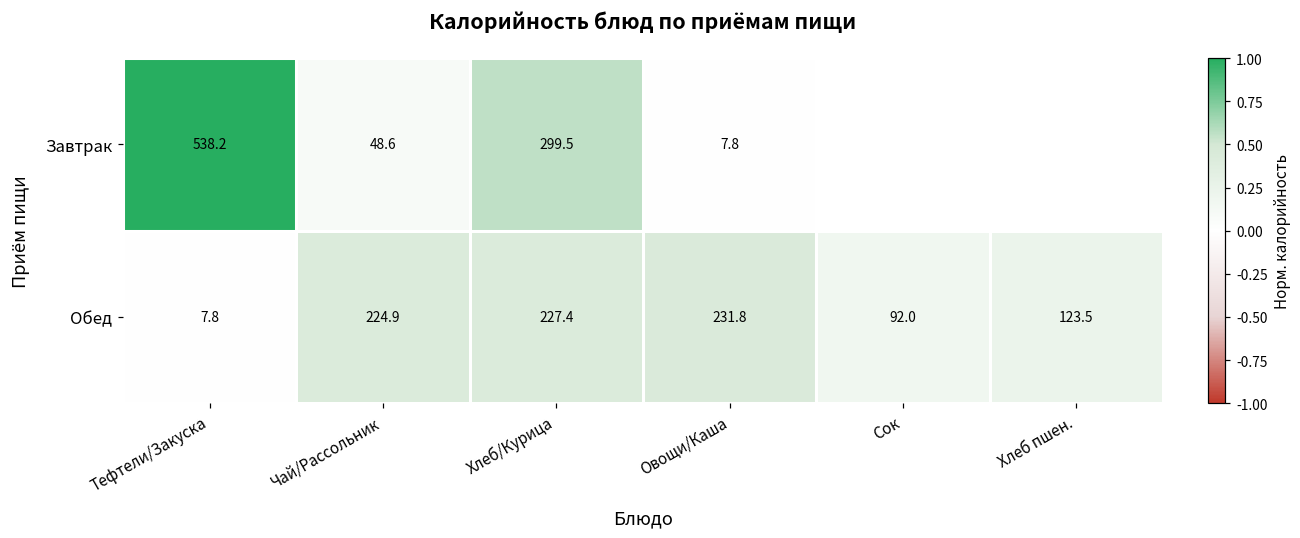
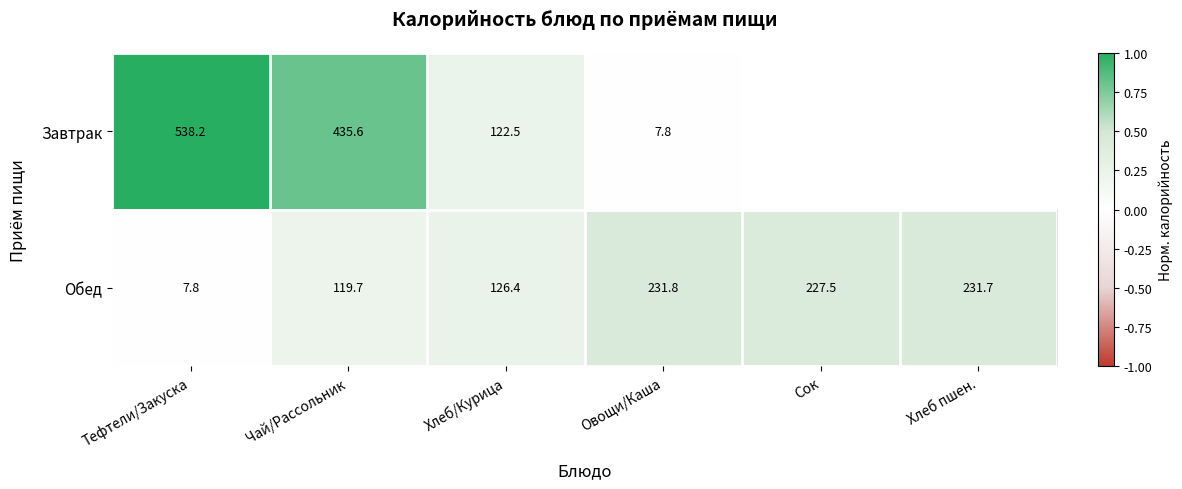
  {
    "Завтрак": {
      "Тефтели/Закуска": 538.2,
-     "Чай/Рассольник": 48.6,
-     "Хлеб/Курица": 299.5,
+     "Чай/Рассольник": 435.6,
+     "Хлеб/Курица": 122.5,
      "Овощи/Каша": 7.8
    },
    "Обед": {
      "Тефтели/Закуска": 7.8,
-     "Чай/Рассольник": 224.9,
-     "Хлеб/Курица": 227.4,
+     "Чай/Рассольник": 119.7,
+     "Хлеб/Курица": 126.4,
      "Овощи/Каша": 231.8,
-     "Сок": 92.0,
-     "Хлеб пшен.": 123.5
+     "Сок": 227.5,
+     "Хлеб пшен.": 231.7
    }
  }
